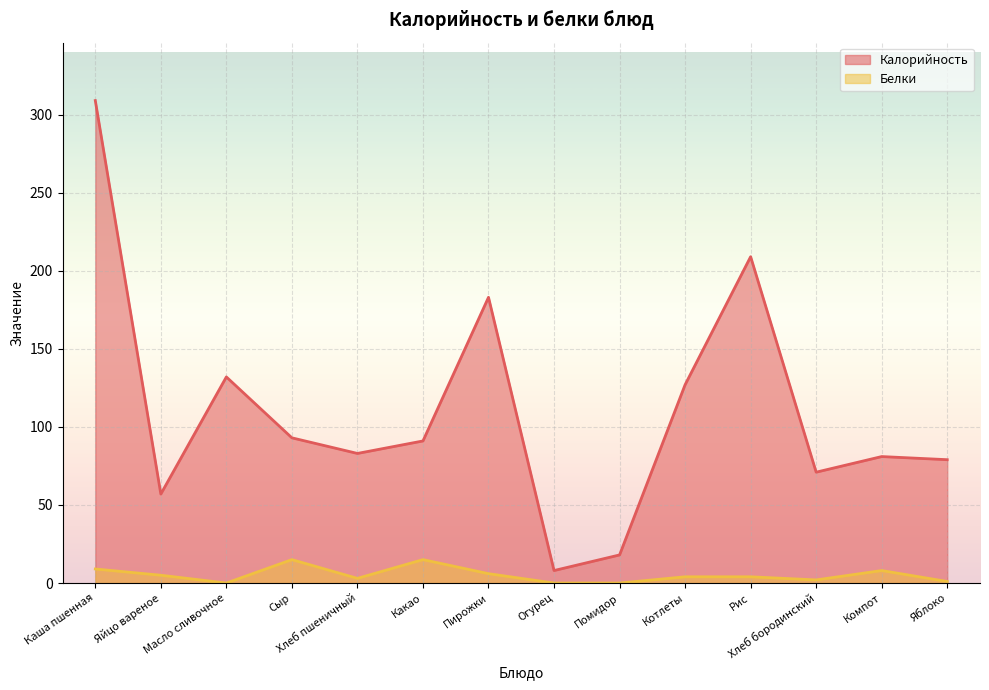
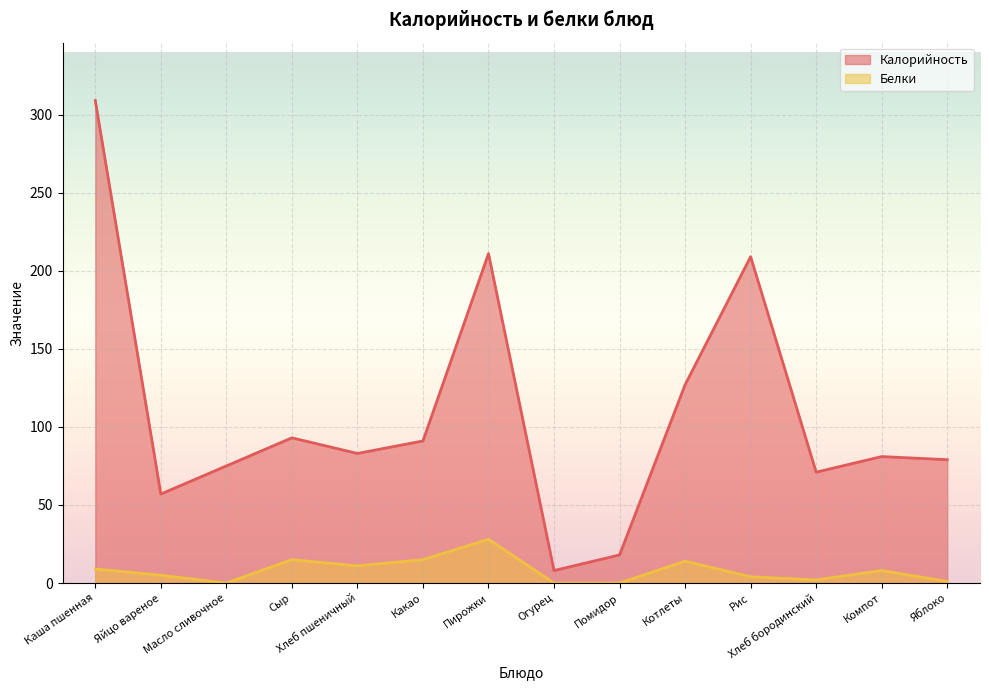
  {
    "Калорийность": {
      "Каша пшенная": 309,
      "Яйцо вареное": 57,
-     "Масло сливочное": 132,
+     "Масло сливочное": 75,
      "Сыр": 93,
      "Хлеб пшеничный": 83,
      "Какао": 91,
-     "Пирожки": 183,
+     "Пирожки": 211,
      "Огурец": 8,
      "Помидор": 18,
      "Котлеты": 127,
      "Рис": 209,
      "Хлеб бородинский": 71,
      "Компот": 81,
      "Яблоко": 79
    },
    "Белки": {
      "Каша пшенная": 9,
      "Яйцо вареное": 5,
      "Масло сливочное": 0,
      "Сыр": 15,
-     "Хлеб пшеничный": 3,
+     "Хлеб пшеничный": 11,
      "Какао": 15,
-     "Пирожки": 6,
+     "Пирожки": 28,
      "Огурец": 0,
      "Помидор": 0,
-     "Котлеты": 4,
+     "Котлеты": 14,
      "Рис": 4,
      "Хлеб бородинский": 2,
      "Компот": 8,
      "Яблоко": 1
    }
  }
